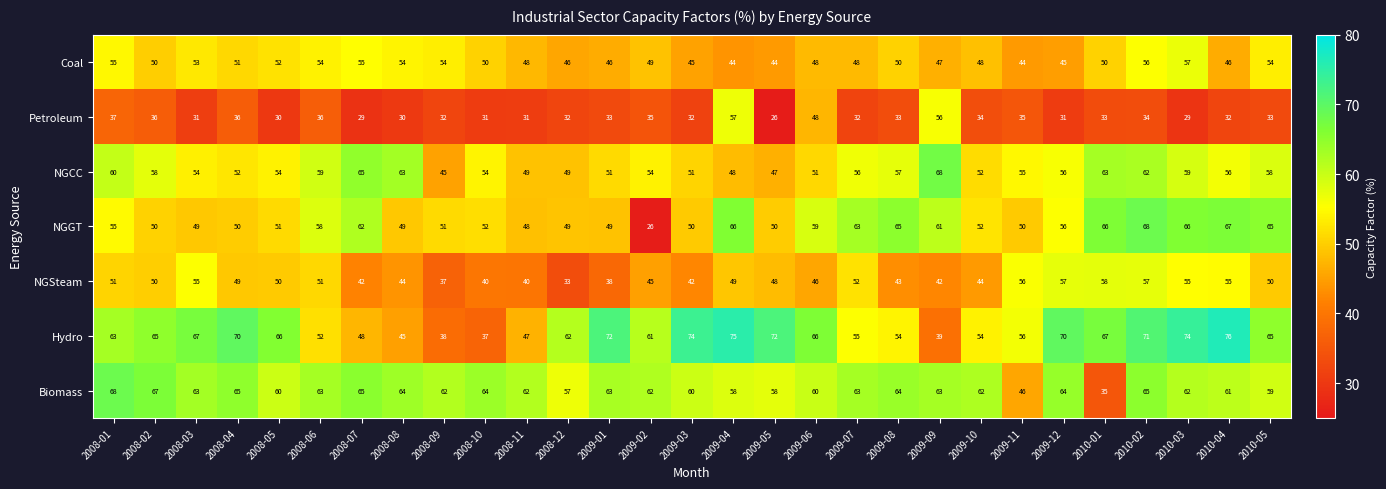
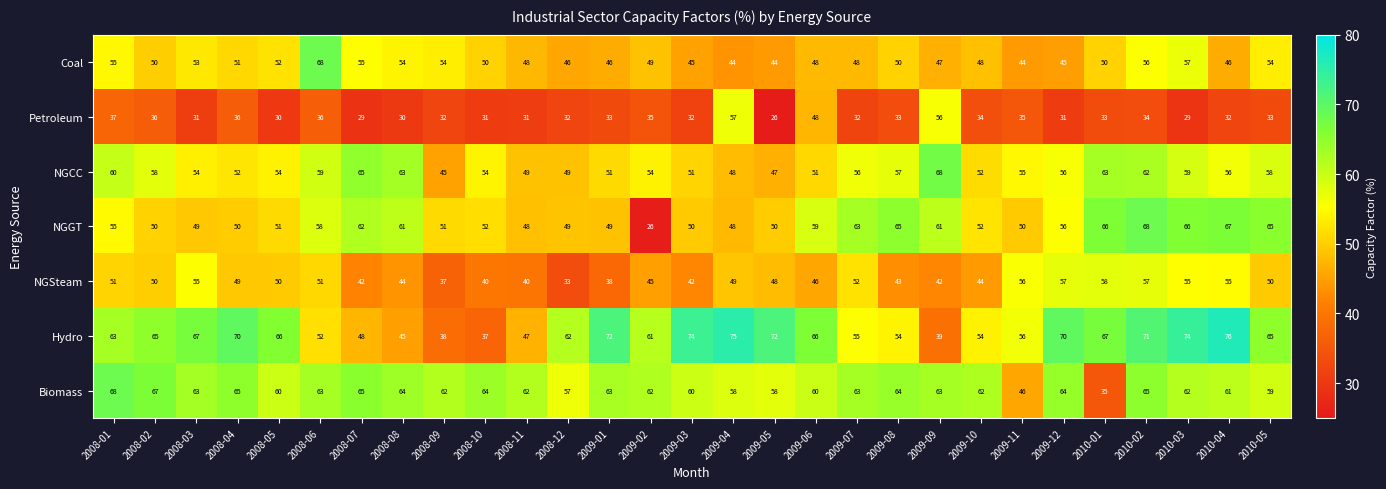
  {
    "Coal": {
      "2008-01": 55,
      "2008-02": 50,
      "2008-03": 53,
      "2008-04": 51,
      "2008-05": 52,
-     "2008-06": 54,
+     "2008-06": 68,
      "2008-07": 55,
      "2008-08": 54,
      "2008-09": 54,
      "2008-10": 50,
      "2008-11": 48,
      "2008-12": 46,
      "2009-01": 46,
      "2009-02": 49,
      "2009-03": 45,
      "2009-04": 44,
      "2009-05": 44,
      "2009-06": 48,
      "2009-07": 48,
      "2009-08": 50,
      "2009-09": 47,
      "2009-10": 48,
      "2009-11": 44,
      "2009-12": 45,
      "2010-01": 50,
      "2010-02": 56,
      "2010-03": 57,
      "2010-04": 46,
      "2010-05": 54
    },
    "NGGT": {
      "2008-01": 55,
      "2008-02": 50,
      "2008-03": 49,
      "2008-04": 50,
      "2008-05": 51,
      "2008-06": 58,
      "2008-07": 62,
-     "2008-08": 49,
+     "2008-08": 61,
      "2008-09": 51,
      "2008-10": 52,
      "2008-11": 48,
      "2008-12": 49,
      "2009-01": 49,
      "2009-02": 26,
      "2009-03": 50,
-     "2009-04": 66,
+     "2009-04": 48,
      "2009-05": 50,
      "2009-06": 59,
      "2009-07": 63,
      "2009-08": 65,
      "2009-09": 61,
      "2009-10": 52,
      "2009-11": 50,
      "2009-12": 56,
      "2010-01": 66,
      "2010-02": 68,
      "2010-03": 66,
      "2010-04": 67,
      "2010-05": 65
    }
  }
